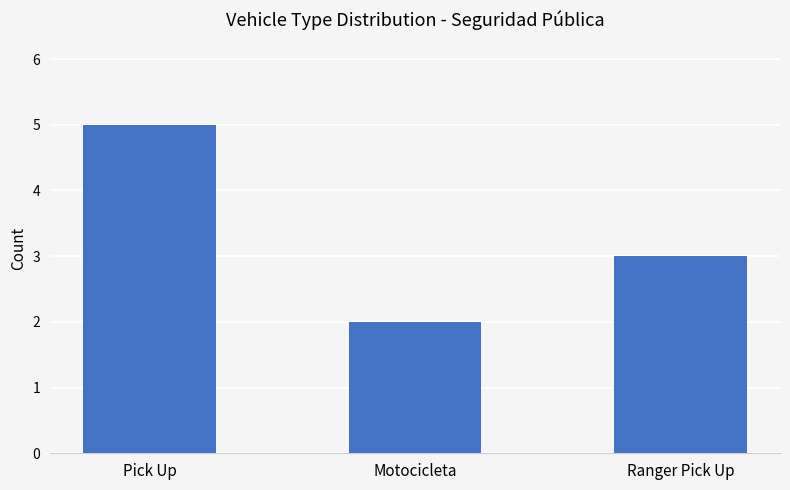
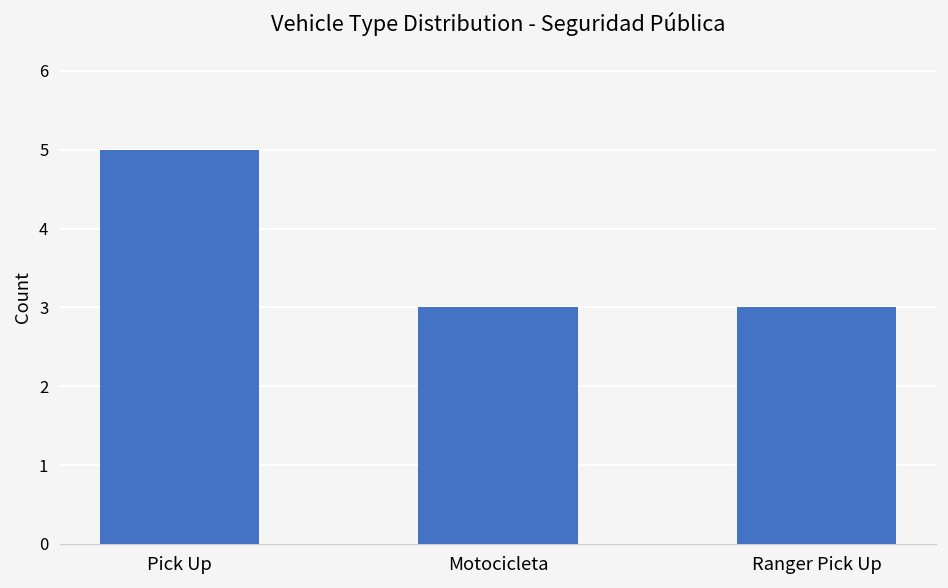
  {
    "Pick Up": 5,
-   "Motocicleta": 2,
+   "Motocicleta": 3,
    "Ranger Pick Up": 3
  }
